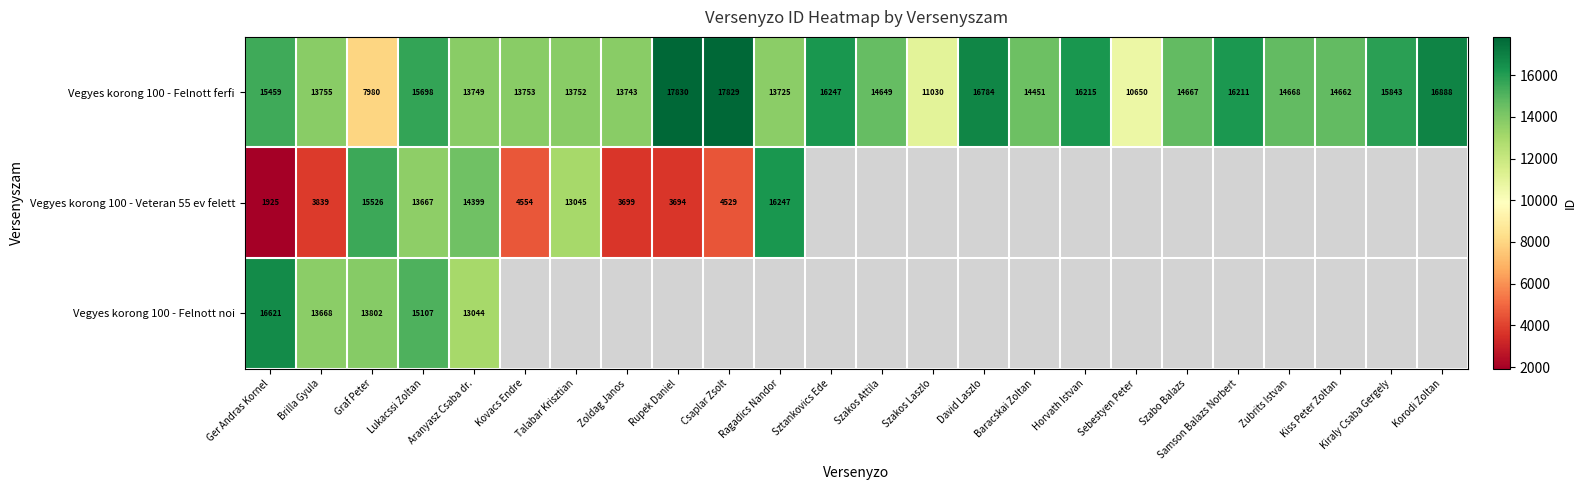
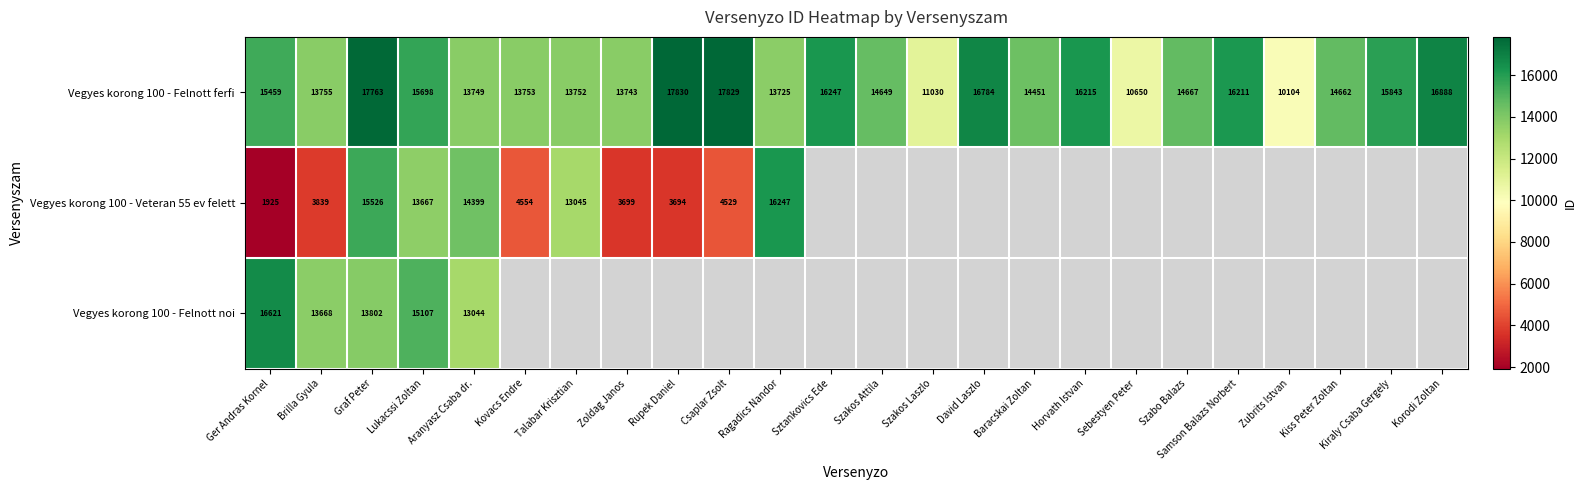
  {
    "Vegyes korong 100 - Felnott ferfi": {
      "Ger Andras Kornel": 15459,
      "Brilla Gyula": 13755,
-     "Graf Peter": 7980,
+     "Graf Peter": 17763,
      "Lukacssi Zoltan": 15698,
      "Aranyasz Csaba dr.": 13749,
      "Kovacs Endre": 13753,
      "Talabar Krisztian": 13752,
      "Zoldag Janos": 13743,
      "Rupek Daniel": 17830,
      "Csaplar Zsolt": 17829,
      "Ragadics Nandor": 13725,
      "Sztankovics Ede": 16247,
      "Szakos Attila": 14649,
      "Szakos Laszlo": 11030,
      "David Laszlo": 16784,
      "Baracskai Zoltan": 14451,
      "Horvath Istvan": 16215,
      "Sebestyen Peter": 10650,
      "Szabo Balazs": 14667,
      "Samson Balazs Norbert": 16211,
-     "Zubrits Istvan": 14668,
+     "Zubrits Istvan": 10104,
      "Kiss Peter Zoltan": 14662,
      "Kiraly Csaba Gergely": 15843,
      "Korodi Zoltan": 16888
    },
    "Vegyes korong 100 - Veteran 55 ev felett": {
      "Ger Andras Kornel": 1925,
      "Brilla Gyula": 3839,
      "Graf Peter": 15526,
      "Lukacssi Zoltan": 13667,
      "Aranyasz Csaba dr.": 14399,
      "Kovacs Endre": 4554,
      "Talabar Krisztian": 13045,
      "Zoldag Janos": 3699,
      "Rupek Daniel": 3694,
      "Csaplar Zsolt": 4529,
      "Ragadics Nandor": 16247
    },
    "Vegyes korong 100 - Felnott noi": {
      "Ger Andras Kornel": 16621,
      "Brilla Gyula": 13668,
      "Graf Peter": 13802,
      "Lukacssi Zoltan": 15107,
      "Aranyasz Csaba dr.": 13044
    }
  }
